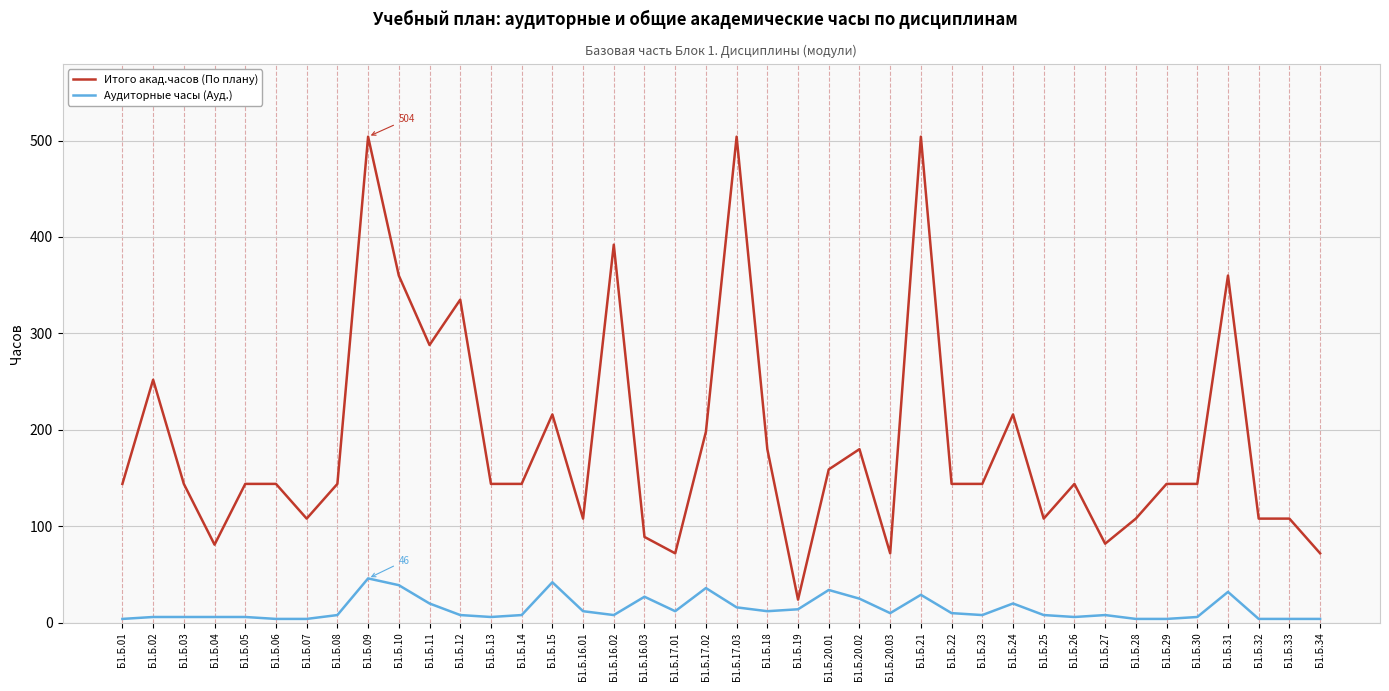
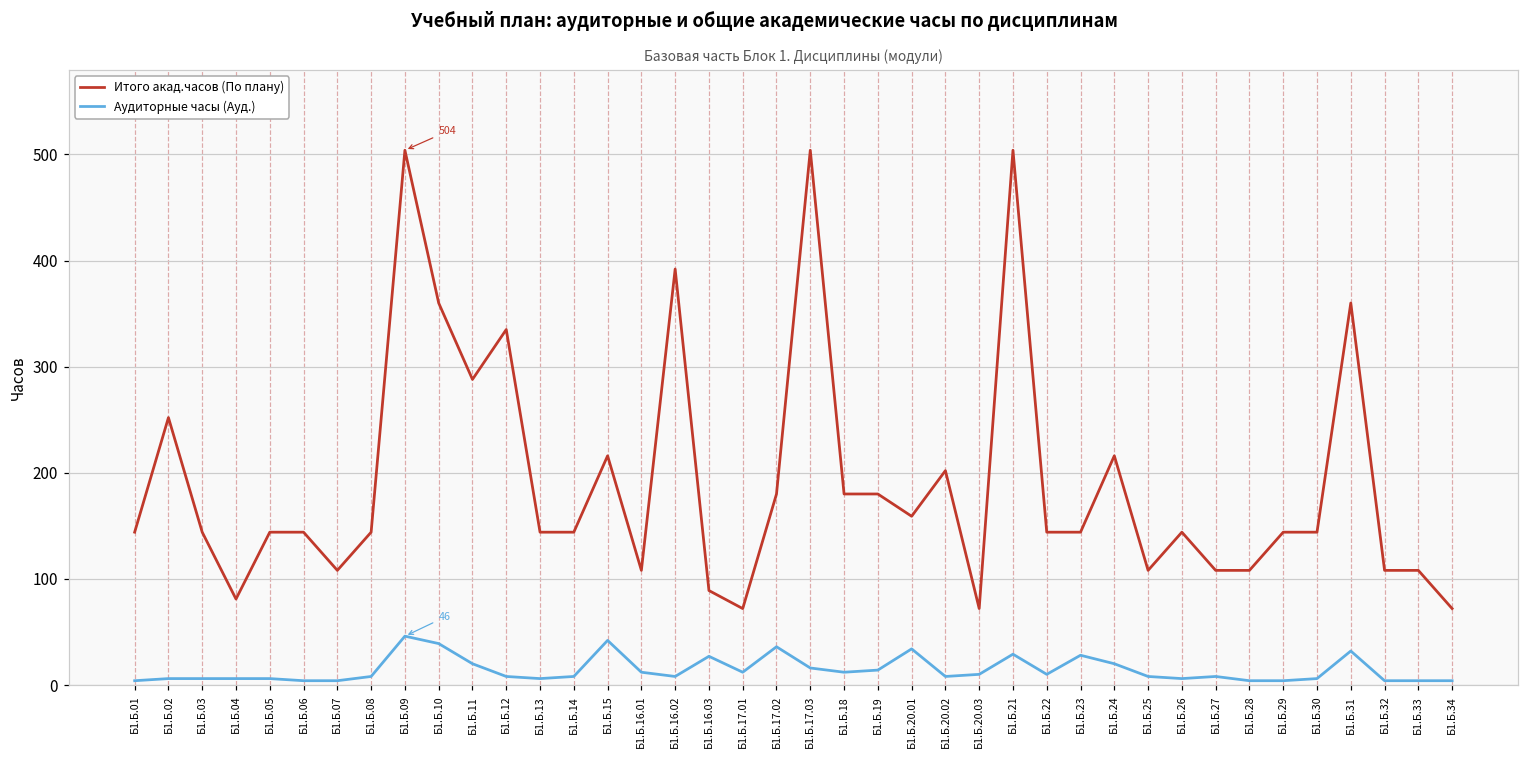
  {
    "Итого акад.часов (По плану)": {
      "Б1.Б.01": 140,
      "Б1.Б.02": 250,
      "Б1.Б.03": 140,
      "Б1.Б.04": 80,
      "Б1.Б.05": 140,
      "Б1.Б.06": 140,
      "Б1.Б.07": 110,
      "Б1.Б.08": 140,
      "Б1.Б.10": 360,
      "Б1.Б.11": 290,
      "Б1.Б.12": 340,
      "Б1.Б.13": 140,
      "Б1.Б.14": 140,
      "Б1.Б.15": 220,
      "Б1.Б.16.01": 110,
      "Б1.Б.16.02": 390,
      "Б1.Б.16.03": 90,
      "Б1.Б.17.01": 70,
-     "Б1.Б.17.02": 200,
+     "Б1.Б.17.02": 180,
      "Б1.Б.17.03": 500,
      "Б1.Б.18": 180,
-     "Б1.Б.19": 20,
+     "Б1.Б.19": 180,
      "Б1.Б.20.01": 160,
-     "Б1.Б.20.02": 180,
+     "Б1.Б.20.02": 200,
      "Б1.Б.20.03": 70,
      "Б1.Б.21": 500,
      "Б1.Б.22": 140,
      "Б1.Б.23": 140,
      "Б1.Б.24": 220,
      "Б1.Б.25": 110,
      "Б1.Б.26": 140,
-     "Б1.Б.27": 80,
+     "Б1.Б.27": 110,
      "Б1.Б.28": 110,
      "Б1.Б.29": 140,
      "Б1.Б.30": 140,
      "Б1.Б.31": 360,
      "Б1.Б.32": 110,
      "Б1.Б.33": 110,
      "Б1.Б.34": 70
    },
    "Аудиторные часы (Ауд.)": {
      "Б1.Б.01": 0,
      "Б1.Б.02": 10,
      "Б1.Б.03": 10,
      "Б1.Б.04": 10,
      "Б1.Б.05": 10,
      "Б1.Б.06": 0,
      "Б1.Б.07": 0,
      "Б1.Б.08": 10,
      "Б1.Б.10": 40,
      "Б1.Б.11": 20,
      "Б1.Б.12": 10,
      "Б1.Б.13": 10,
      "Б1.Б.14": 10,
      "Б1.Б.15": 40,
      "Б1.Б.16.01": 10,
      "Б1.Б.16.02": 10,
      "Б1.Б.16.03": 30,
      "Б1.Б.17.01": 10,
      "Б1.Б.17.02": 40,
      "Б1.Б.17.03": 20,
      "Б1.Б.18": 10,
      "Б1.Б.19": 10,
      "Б1.Б.20.01": 30,
-     "Б1.Б.20.02": 30,
+     "Б1.Б.20.02": 10,
      "Б1.Б.20.03": 10,
      "Б1.Б.21": 30,
      "Б1.Б.22": 10,
-     "Б1.Б.23": 10,
+     "Б1.Б.23": 30,
      "Б1.Б.24": 20,
      "Б1.Б.25": 10,
      "Б1.Б.26": 10,
      "Б1.Б.27": 10,
      "Б1.Б.28": 0,
      "Б1.Б.29": 0,
      "Б1.Б.30": 10,
      "Б1.Б.31": 30,
      "Б1.Б.32": 0,
      "Б1.Б.33": 0,
      "Б1.Б.34": 0
    }
  }
